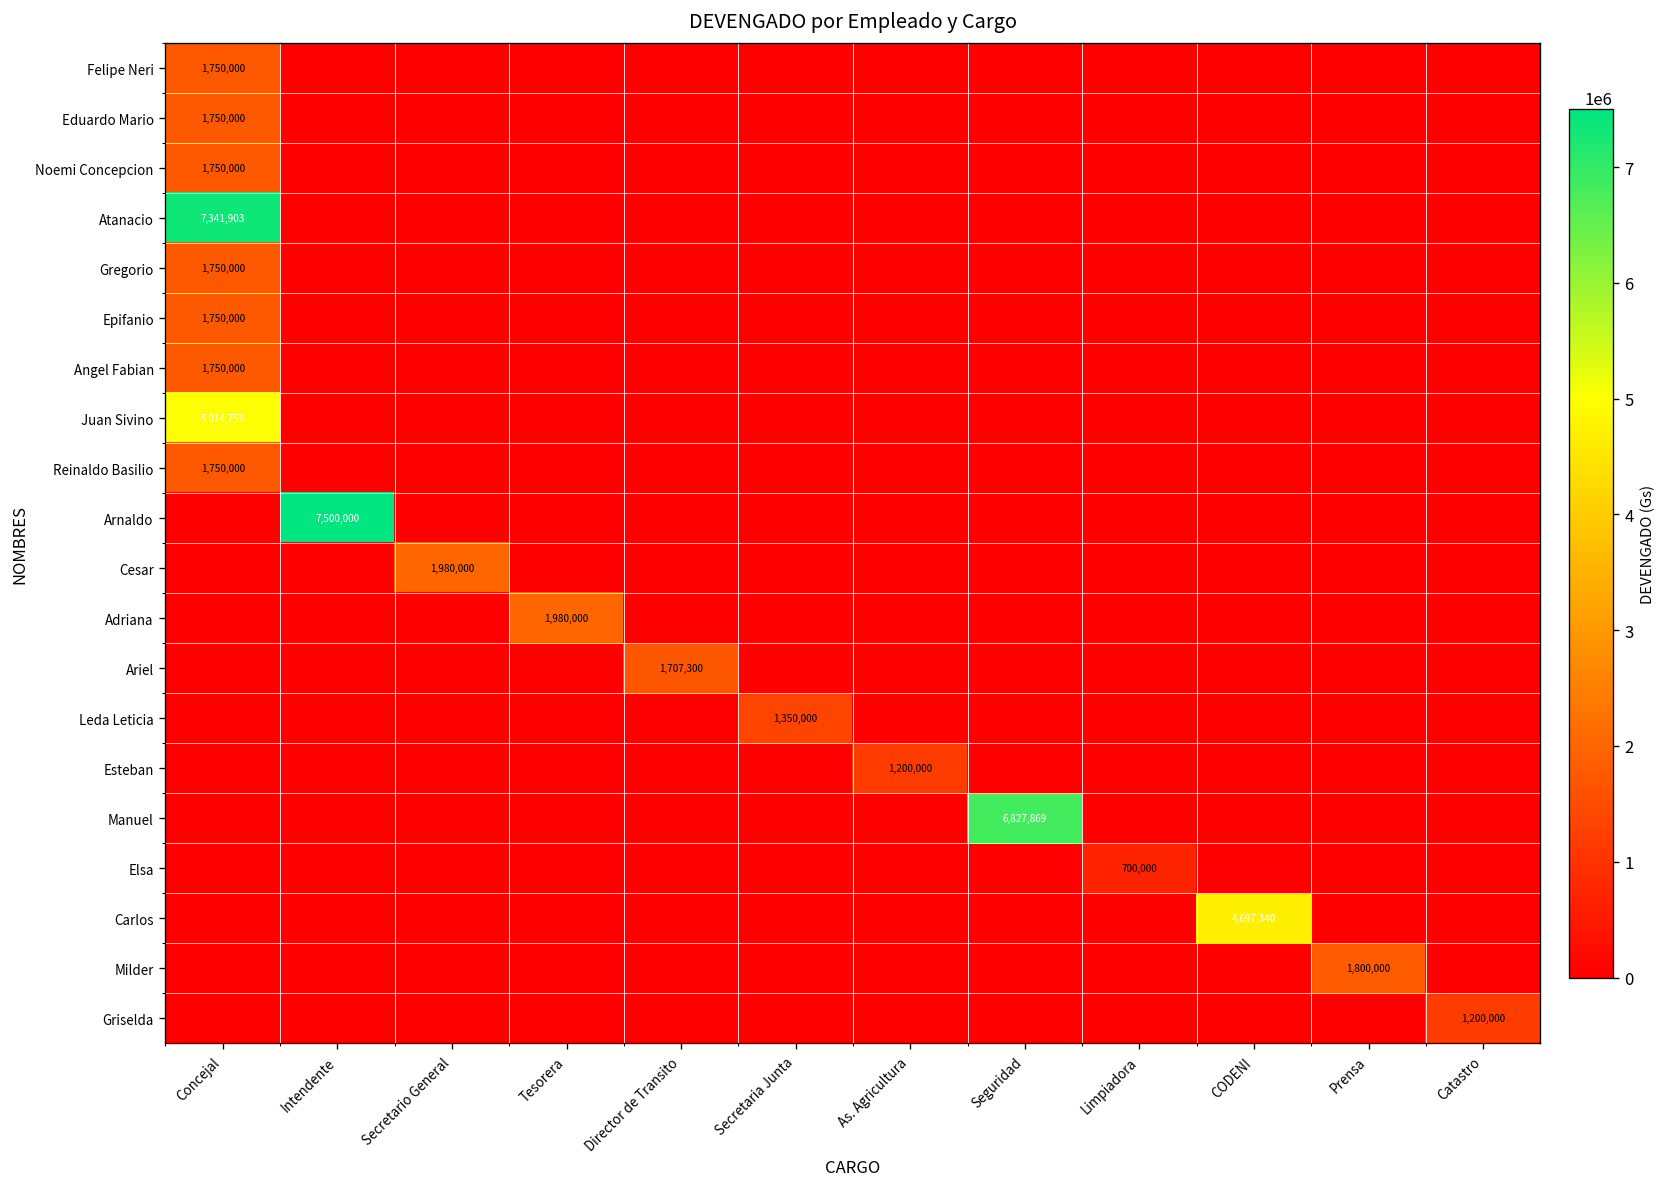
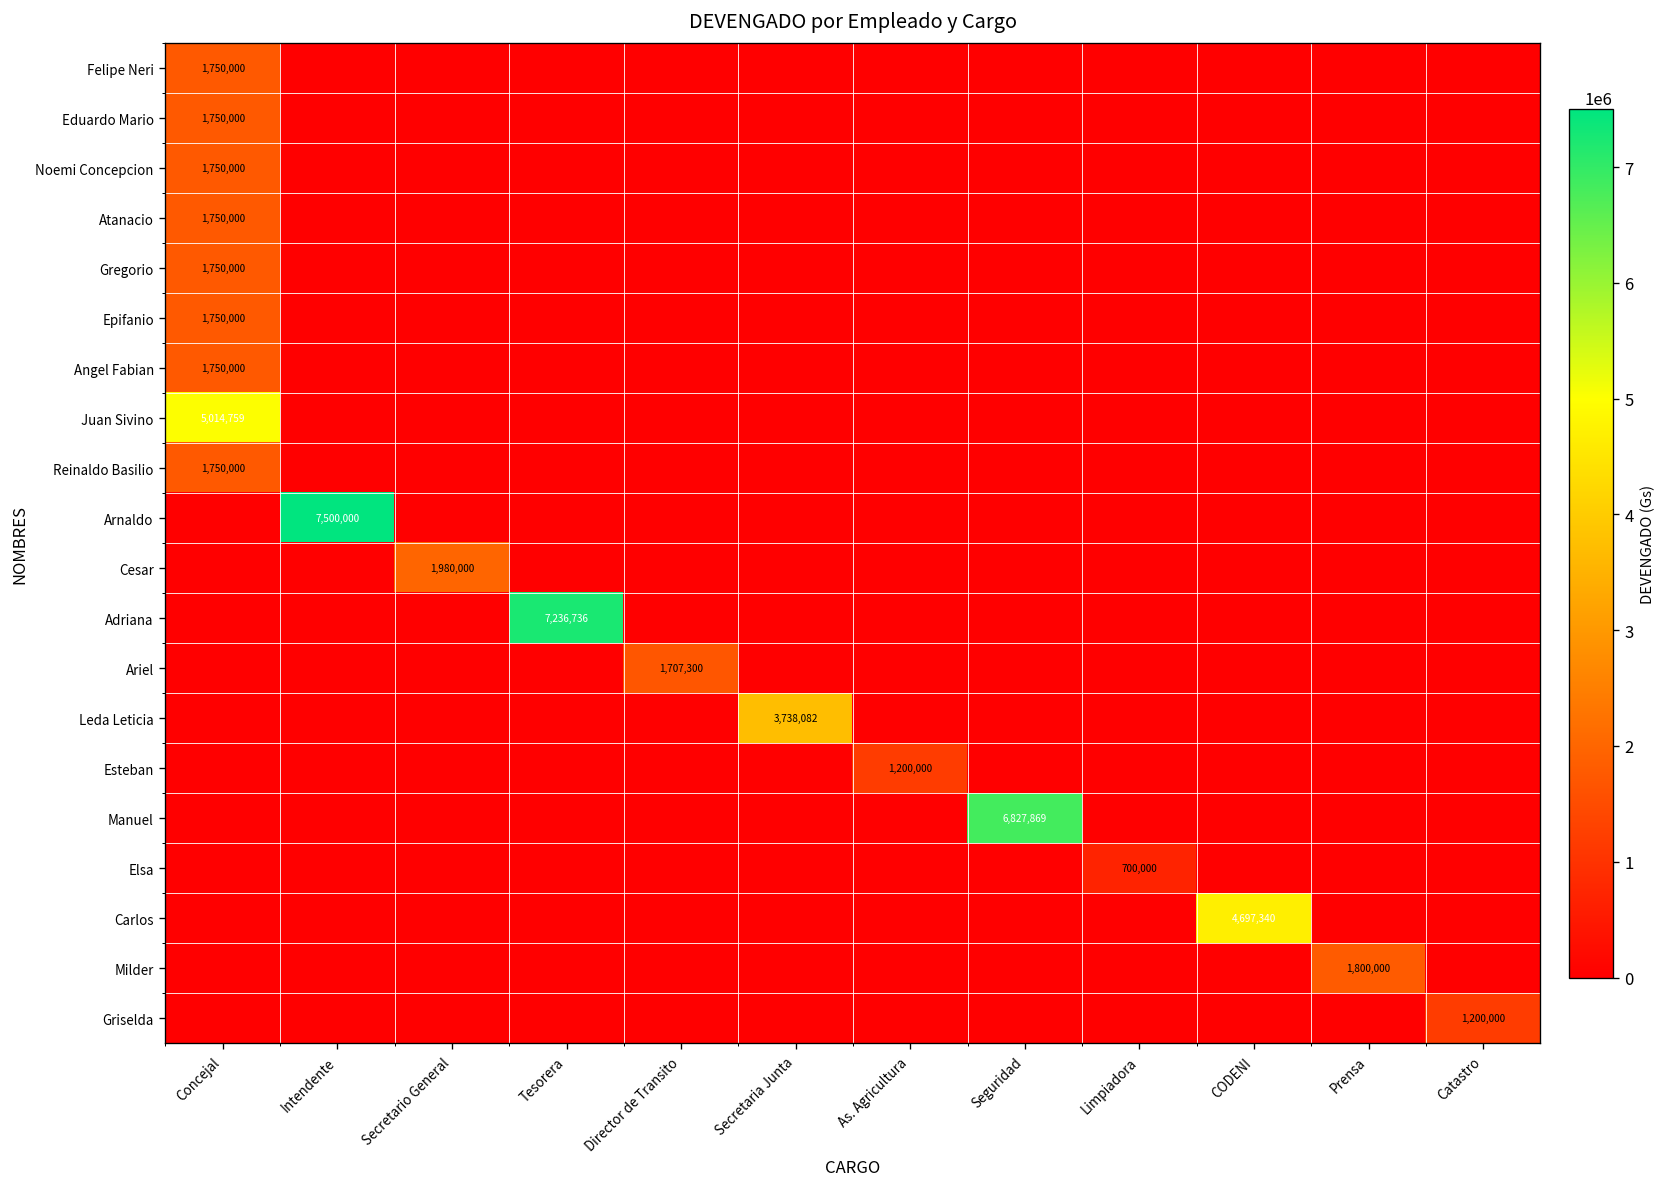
  {
    "Felipe Neri": {
      "Concejal": "1,750,000"
    },
    "Eduardo Mario": {
      "Concejal": "1,750,000"
    },
    "Noemi Concepcion": {
      "Concejal": "1,750,000"
    },
    "Atanacio": {
-     "Concejal": "7,341,903"
+     "Concejal": "1,750,000"
    },
    "Gregorio": {
      "Concejal": "1,750,000"
    },
    "Epifanio": {
      "Concejal": "1,750,000"
    },
    "Angel Fabian": {
      "Concejal": "1,750,000"
    },
    "Juan Sivino": {
      "Concejal": "5,014,759"
    },
    "Reinaldo Basilio": {
      "Concejal": "1,750,000"
    },
    "Arnaldo": {
      "Intendente": "7,500,000"
    },
    "Cesar": {
      "Secretario General": "1,980,000"
    },
    "Adriana": {
-     "Tesorera": "1,980,000"
+     "Tesorera": "7,236,736"
    },
    "Ariel": {
      "Director de Transito": "1,707,300"
    },
    "Leda Leticia": {
-     "Secretaria Junta": "1,350,000"
+     "Secretaria Junta": "3,738,082"
    },
    "Esteban": {
      "As. Agricultura": "1,200,000"
    },
    "Manuel": {
      "Seguridad": "6,827,869"
    },
    "Elsa": {
      "Limpiadora": "700,000"
    },
    "Carlos": {
      "CODENI": "4,697,340"
    },
    "Milder": {
      "Prensa": "1,800,000"
    },
    "Griselda": {
      "Catastro": "1,200,000"
    }
  }
